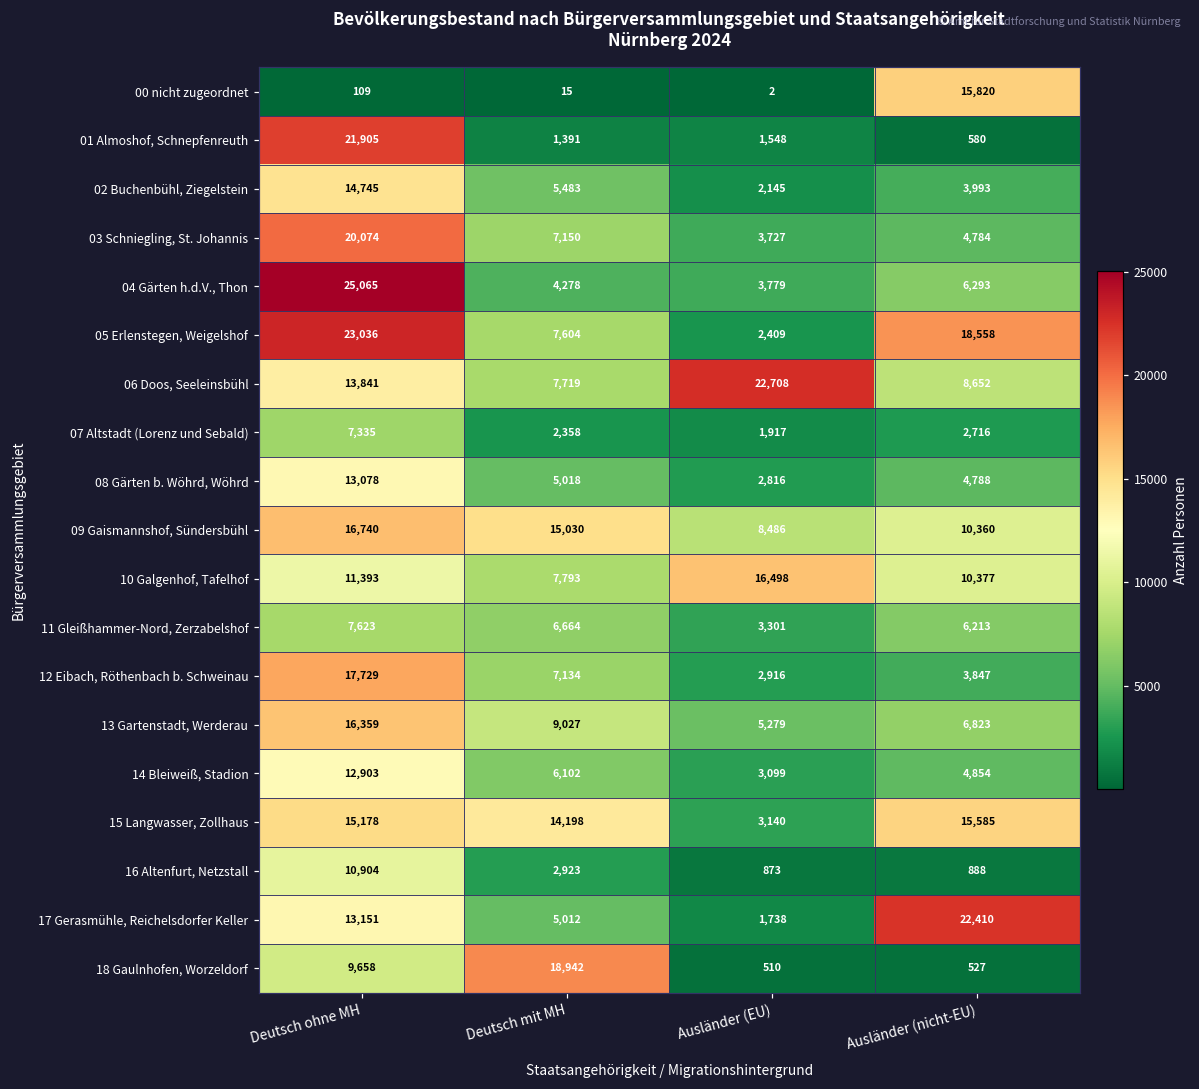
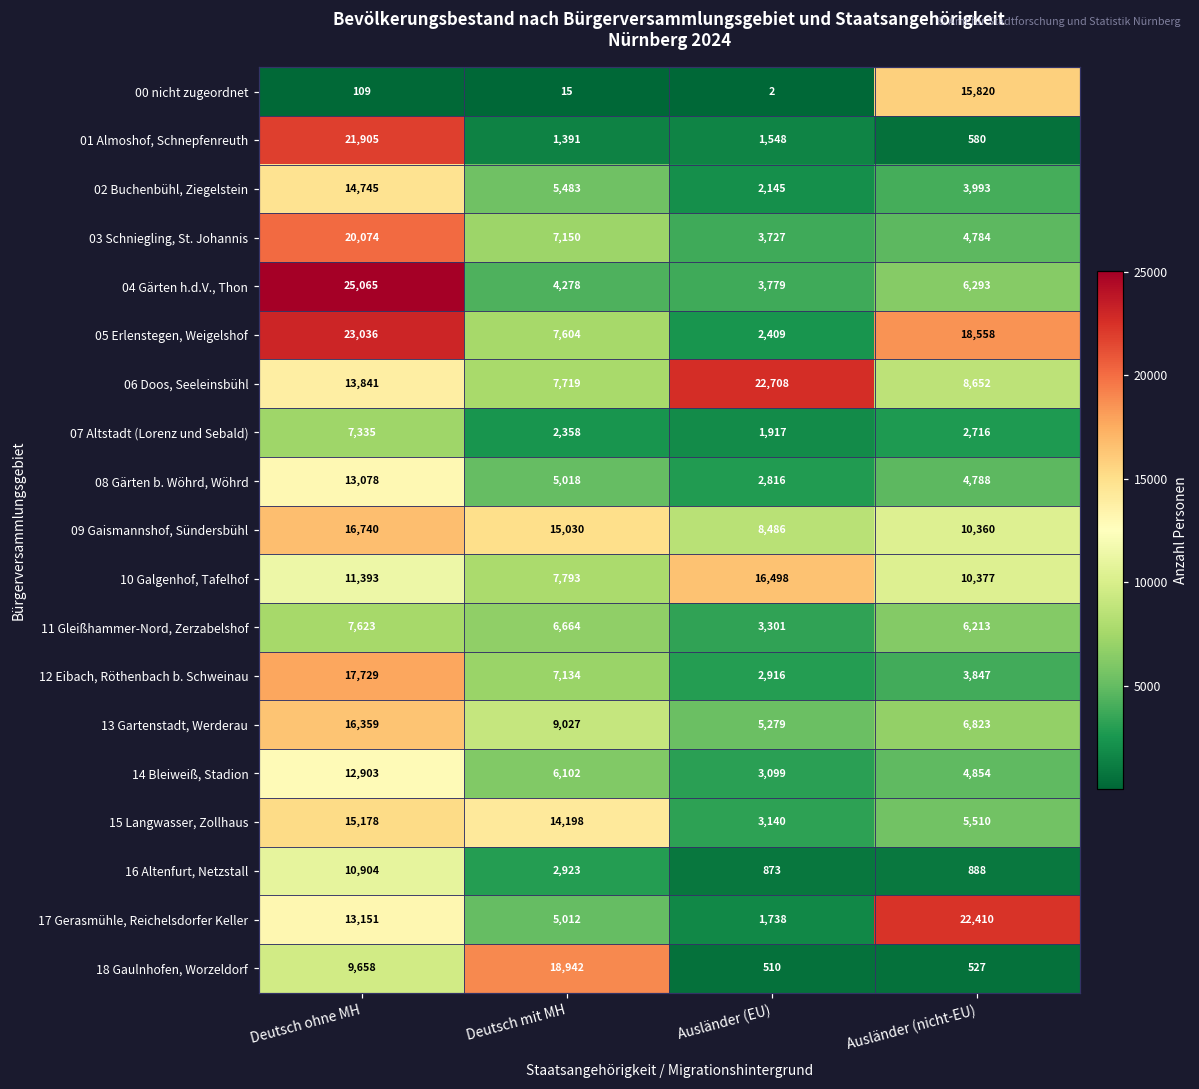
  {
    "00 nicht zugeordnet": {
      "Deutsch ohne MH": "109",
      "Deutsch mit MH": "15",
      "Ausländer (EU)": "2",
      "Ausländer (nicht-EU)": "15,820"
    },
    "01 Almoshof, Schnepfenreuth": {
      "Deutsch ohne MH": "21,905",
      "Deutsch mit MH": "1,391",
      "Ausländer (EU)": "1,548",
      "Ausländer (nicht-EU)": "580"
    },
    "02 Buchenbühl, Ziegelstein": {
      "Deutsch ohne MH": "14,745",
      "Deutsch mit MH": "5,483",
      "Ausländer (EU)": "2,145",
      "Ausländer (nicht-EU)": "3,993"
    },
    "03 Schniegling, St. Johannis": {
      "Deutsch ohne MH": "20,074",
      "Deutsch mit MH": "7,150",
      "Ausländer (EU)": "3,727",
      "Ausländer (nicht-EU)": "4,784"
    },
    "04 Gärten h.d.V., Thon": {
      "Deutsch ohne MH": "25,065",
      "Deutsch mit MH": "4,278",
      "Ausländer (EU)": "3,779",
      "Ausländer (nicht-EU)": "6,293"
    },
    "05 Erlenstegen, Weigelshof": {
      "Deutsch ohne MH": "23,036",
      "Deutsch mit MH": "7,604",
      "Ausländer (EU)": "2,409",
      "Ausländer (nicht-EU)": "18,558"
    },
    "06 Doos, Seeleinsbühl": {
      "Deutsch ohne MH": "13,841",
      "Deutsch mit MH": "7,719",
      "Ausländer (EU)": "22,708",
      "Ausländer (nicht-EU)": "8,652"
    },
    "07 Altstadt (Lorenz und Sebald)": {
      "Deutsch ohne MH": "7,335",
      "Deutsch mit MH": "2,358",
      "Ausländer (EU)": "1,917",
      "Ausländer (nicht-EU)": "2,716"
    },
    "08 Gärten b. Wöhrd, Wöhrd": {
      "Deutsch ohne MH": "13,078",
      "Deutsch mit MH": "5,018",
      "Ausländer (EU)": "2,816",
      "Ausländer (nicht-EU)": "4,788"
    },
    "09 Gaismannshof, Sündersbühl": {
      "Deutsch ohne MH": "16,740",
      "Deutsch mit MH": "15,030",
      "Ausländer (EU)": "8,486",
      "Ausländer (nicht-EU)": "10,360"
    },
    "10 Galgenhof, Tafelhof": {
      "Deutsch ohne MH": "11,393",
      "Deutsch mit MH": "7,793",
      "Ausländer (EU)": "16,498",
      "Ausländer (nicht-EU)": "10,377"
    },
    "11 Gleißhammer-Nord, Zerzabelshof": {
      "Deutsch ohne MH": "7,623",
      "Deutsch mit MH": "6,664",
      "Ausländer (EU)": "3,301",
      "Ausländer (nicht-EU)": "6,213"
    },
    "12 Eibach, Röthenbach b. Schweinau": {
      "Deutsch ohne MH": "17,729",
      "Deutsch mit MH": "7,134",
      "Ausländer (EU)": "2,916",
      "Ausländer (nicht-EU)": "3,847"
    },
    "13 Gartenstadt, Werderau": {
      "Deutsch ohne MH": "16,359",
      "Deutsch mit MH": "9,027",
      "Ausländer (EU)": "5,279",
      "Ausländer (nicht-EU)": "6,823"
    },
    "14 Bleiweiß, Stadion": {
      "Deutsch ohne MH": "12,903",
      "Deutsch mit MH": "6,102",
      "Ausländer (EU)": "3,099",
      "Ausländer (nicht-EU)": "4,854"
    },
    "15 Langwasser, Zollhaus": {
      "Deutsch ohne MH": "15,178",
      "Deutsch mit MH": "14,198",
      "Ausländer (EU)": "3,140",
-     "Ausländer (nicht-EU)": "15,585"
+     "Ausländer (nicht-EU)": "5,510"
    },
    "16 Altenfurt, Netzstall": {
      "Deutsch ohne MH": "10,904",
      "Deutsch mit MH": "2,923",
      "Ausländer (EU)": "873",
      "Ausländer (nicht-EU)": "888"
    },
    "17 Gerasmühle, Reichelsdorfer Keller": {
      "Deutsch ohne MH": "13,151",
      "Deutsch mit MH": "5,012",
      "Ausländer (EU)": "1,738",
      "Ausländer (nicht-EU)": "22,410"
    },
    "18 Gaulnhofen, Worzeldorf": {
      "Deutsch ohne MH": "9,658",
      "Deutsch mit MH": "18,942",
      "Ausländer (EU)": "510",
      "Ausländer (nicht-EU)": "527"
    }
  }
